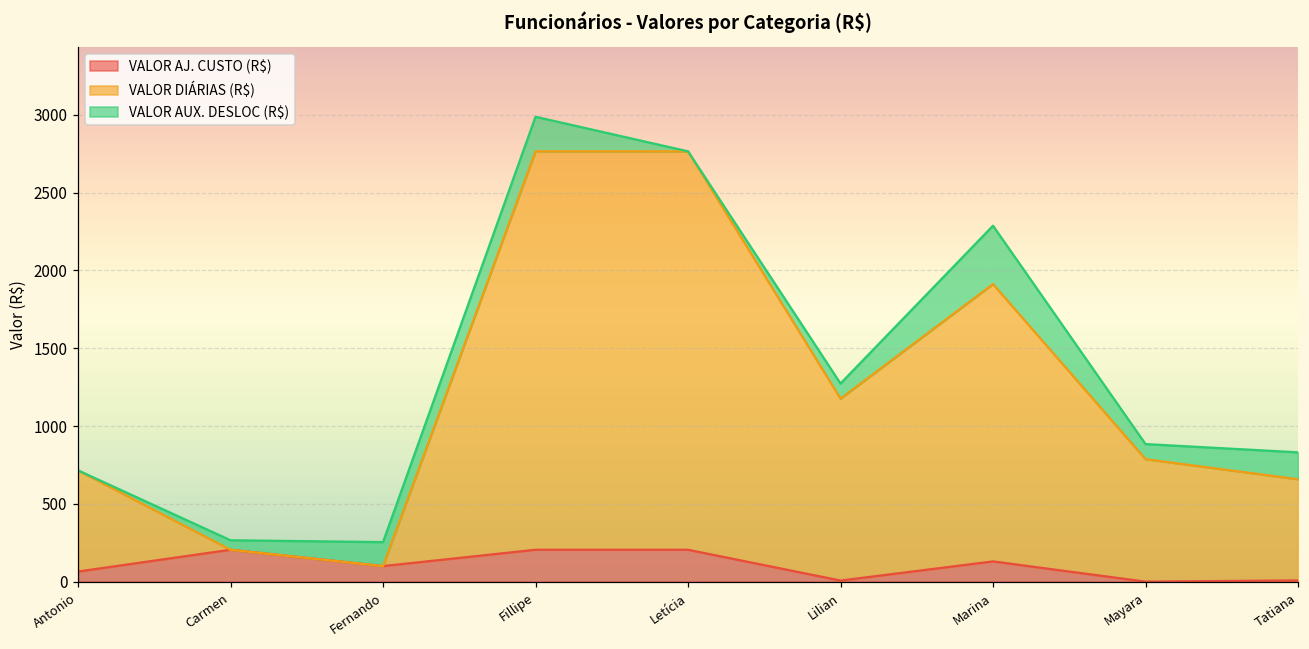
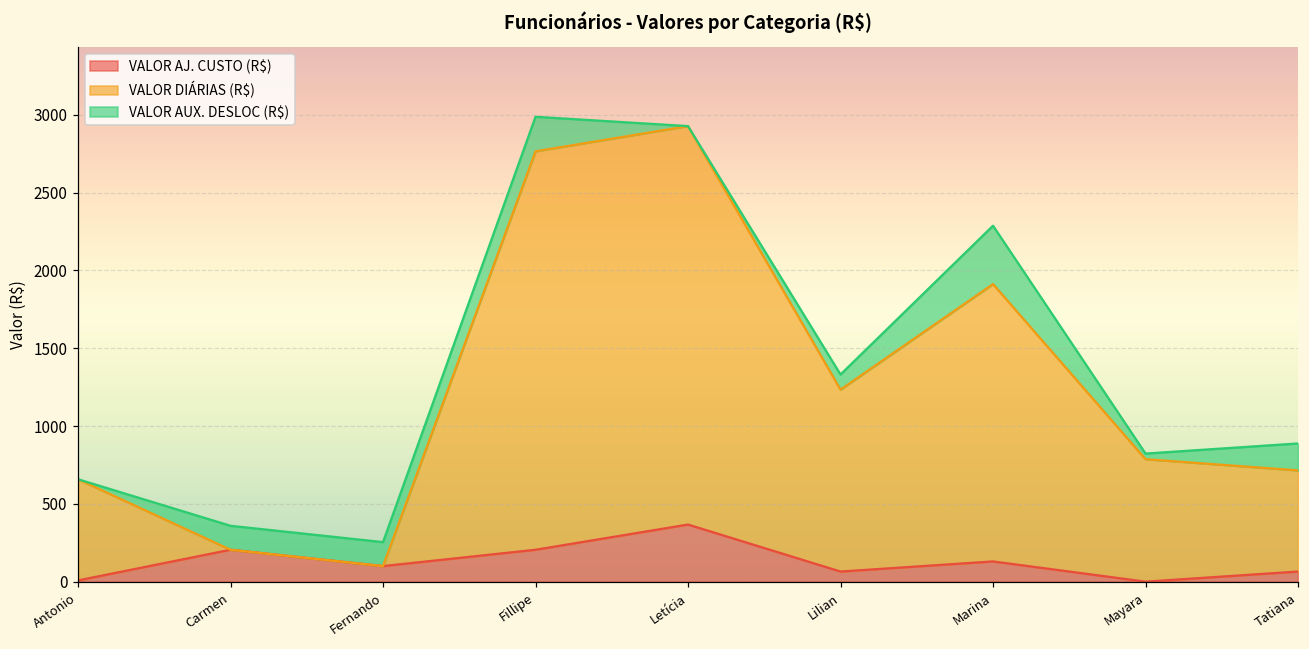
  {
    "VALOR AJ. CUSTO (R$)": {
-     "Antonio": 70,
+     "Antonio": 10,
      "Fillipe": 210,
-     "Letícia": 210,
-     "Lilian": 10,
+     "Letícia": 370,
+     "Lilian": 70,
      "Marina": 130,
      "Mayara": 0,
-     "Tatiana": 10
+     "Tatiana": 70
    },
    "VALOR DIÁRIAS (R$)": {
      "Fillipe": 2560,
      "Lilian": 1170,
      "Marina": 1780,
      "Mayara": 790,
      "Tatiana": 650
    },
    "VALOR AUX. DESLOC (R$)": {
-     "Carmen": 60,
+     "Carmen": 150,
      "Fernando": 150,
      "Fillipe": 220,
      "Lilian": 100,
      "Marina": 380,
-     "Mayara": 100,
+     "Mayara": 40,
      "Tatiana": 170
    }
  }
